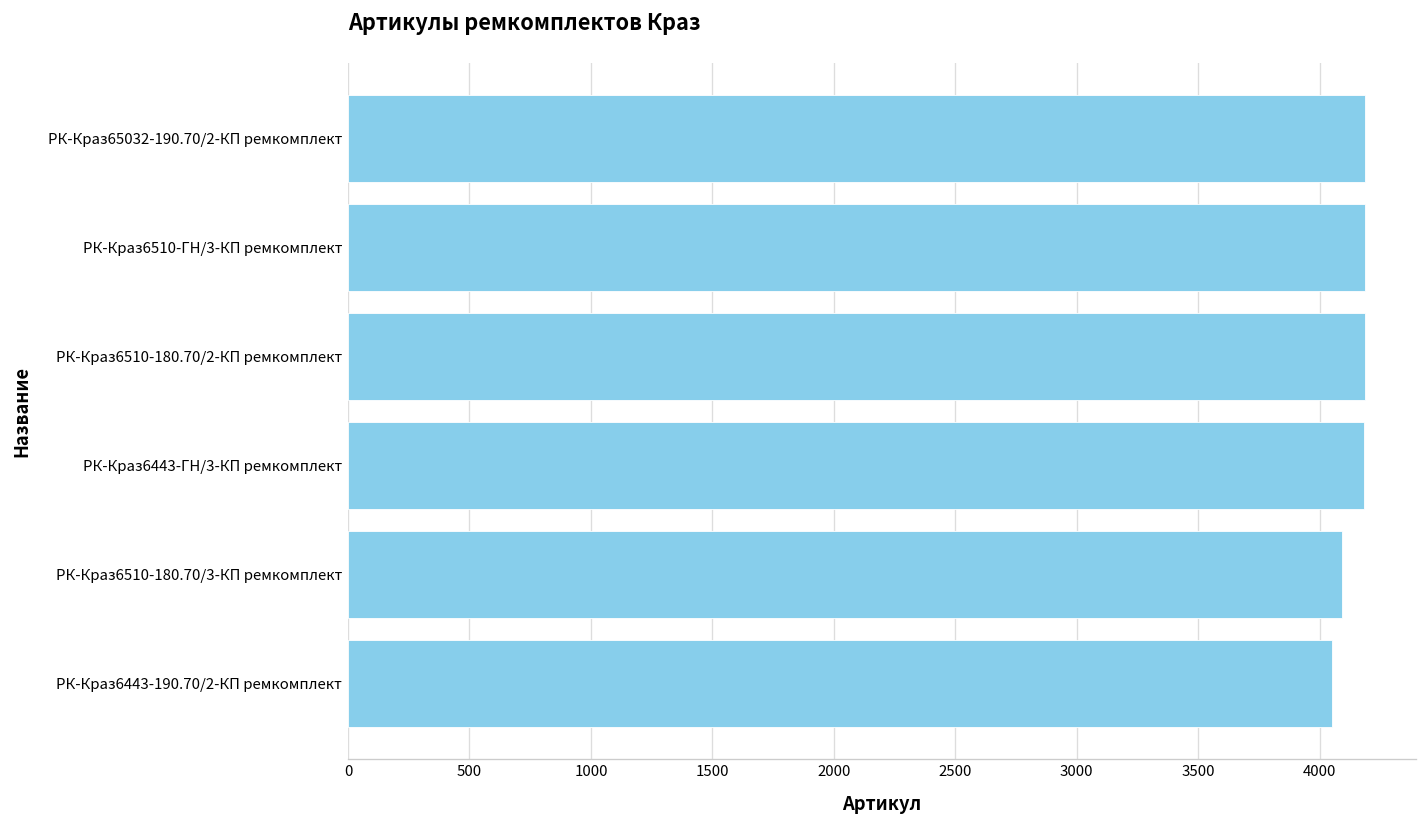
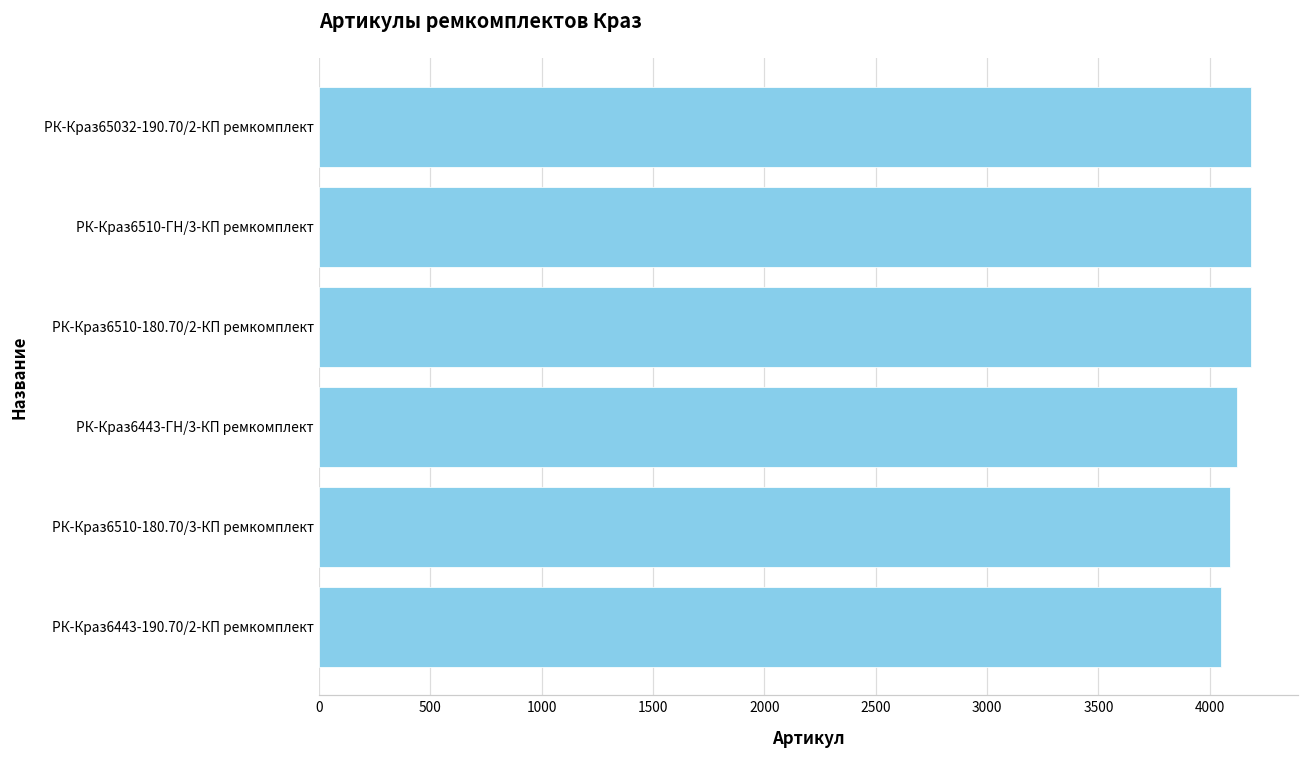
  {
    "РК-Краз65032-190.70/2-КП ремкомплект": 4190,
    "РК-Краз6510-ГН/3-КП ремкомплект": 4190,
    "РК-Краз6510-180.70/2-КП ремкомплект": 4190,
-   "РК-Краз6443-ГН/3-КП ремкомплект": 4180,
+   "РК-Краз6443-ГН/3-КП ремкомплект": 4120,
    "РК-Краз6510-180.70/3-КП ремкомплект": 4090,
    "РК-Краз6443-190.70/2-КП ремкомплект": 4050
  }
